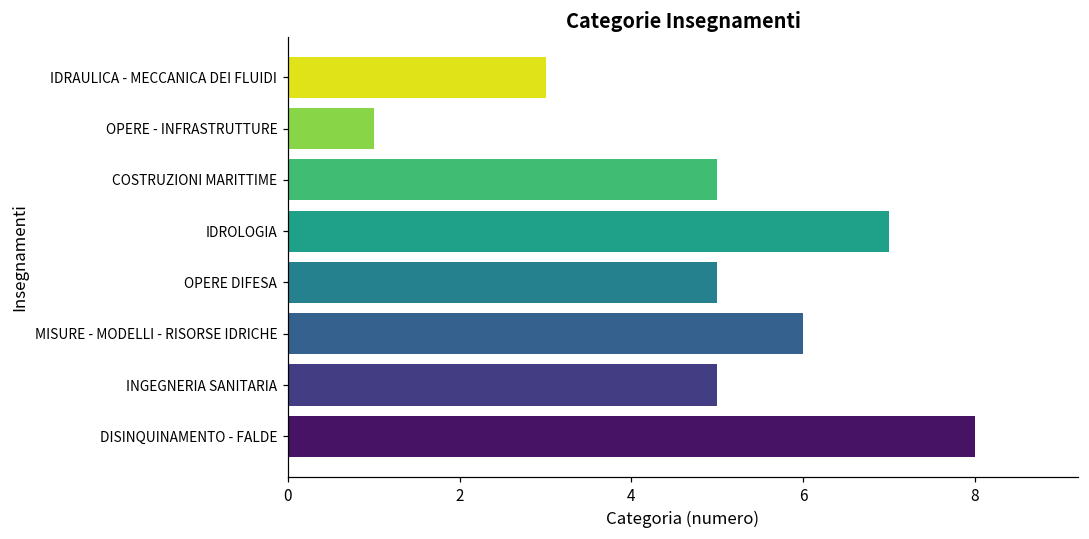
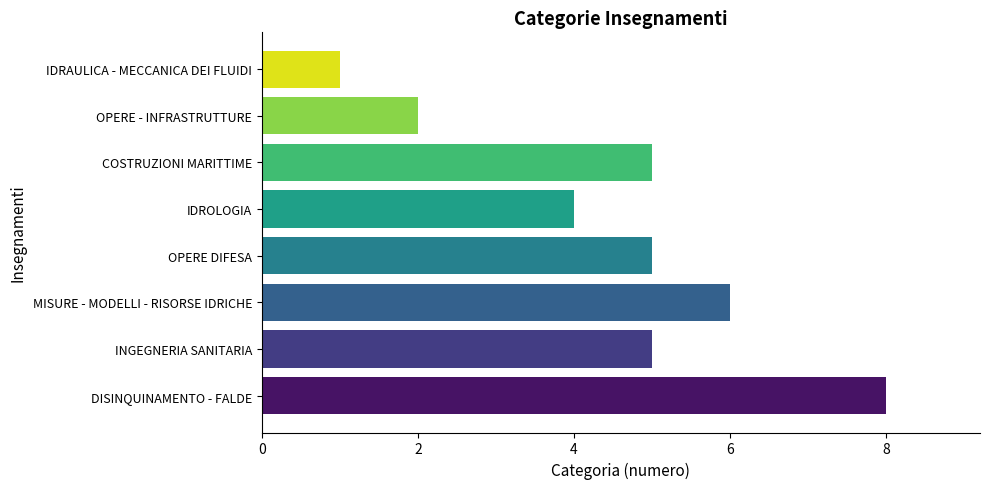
  {
-   "IDRAULICA - MECCANICA DEI FLUIDI": 3,
-   "OPERE - INFRASTRUTTURE": 1,
+   "IDRAULICA - MECCANICA DEI FLUIDI": 1,
+   "OPERE - INFRASTRUTTURE": 2,
    "COSTRUZIONI MARITTIME": 5,
-   "IDROLOGIA": 7,
+   "IDROLOGIA": 4,
    "OPERE DIFESA": 5,
    "MISURE - MODELLI - RISORSE IDRICHE": 6,
    "INGEGNERIA SANITARIA": 5,
    "DISINQUINAMENTO - FALDE": 8
  }
